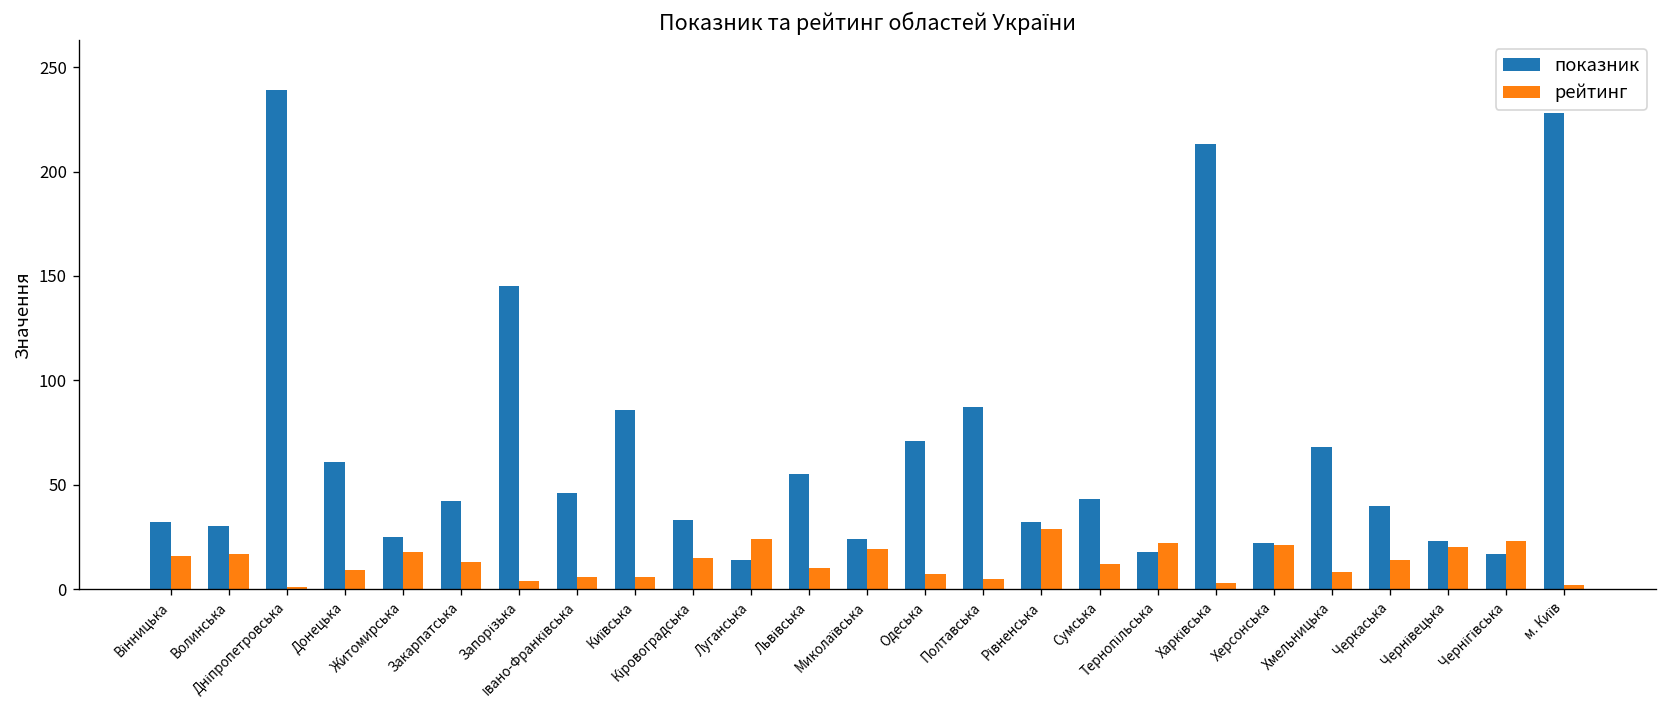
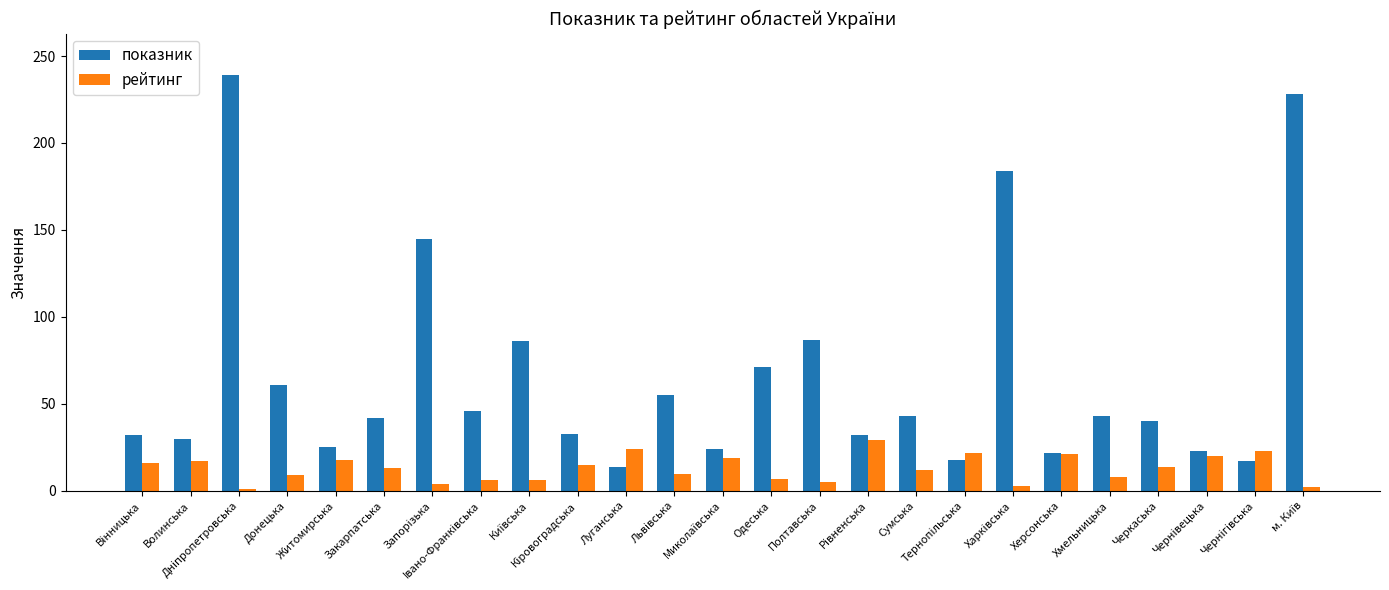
  {
    "показник": {
      "Вінницька": 32,
      "Волинська": 30,
      "Дніпропетровська": 239,
      "Донецька": 61,
      "Житомирська": 25,
      "Закарпатська": 42,
      "Запорізька": 145,
      "Івано-Франківська": 46,
      "Київська": 86,
      "Кіровоградська": 33,
      "Луганська": 14,
      "Львівська": 55,
      "Миколаївська": 24,
      "Одеська": 71,
      "Полтавська": 87,
      "Рівненська": 32,
      "Сумська": 43,
      "Тернопільська": 18,
-     "Харківська": 213,
+     "Харківська": 184,
      "Херсонська": 22,
-     "Хмельницька": 68,
+     "Хмельницька": 43,
      "Черкаська": 40,
      "Чернівецька": 23,
      "Чернігівська": 17,
      "м. Київ": 228
    },
    "рейтинг": {
      "Вінницька": 16,
      "Волинська": 17,
      "Донецька": 9,
      "Житомирська": 18,
      "Закарпатська": 13,
      "Запорізька": 4,
      "Івано-Франківська": 6,
      "Київська": 6,
      "Кіровоградська": 15,
      "Луганська": 24,
      "Львівська": 10,
      "Миколаївська": 19,
      "Одеська": 7,
      "Полтавська": 5,
      "Рівненська": 29,
      "Сумська": 12,
      "Тернопільська": 22,
      "Харківська": 3,
      "Херсонська": 21,
      "Хмельницька": 8,
      "Черкаська": 14,
      "Чернівецька": 20,
      "Чернігівська": 23,
      "м. Київ": 2
    }
  }
